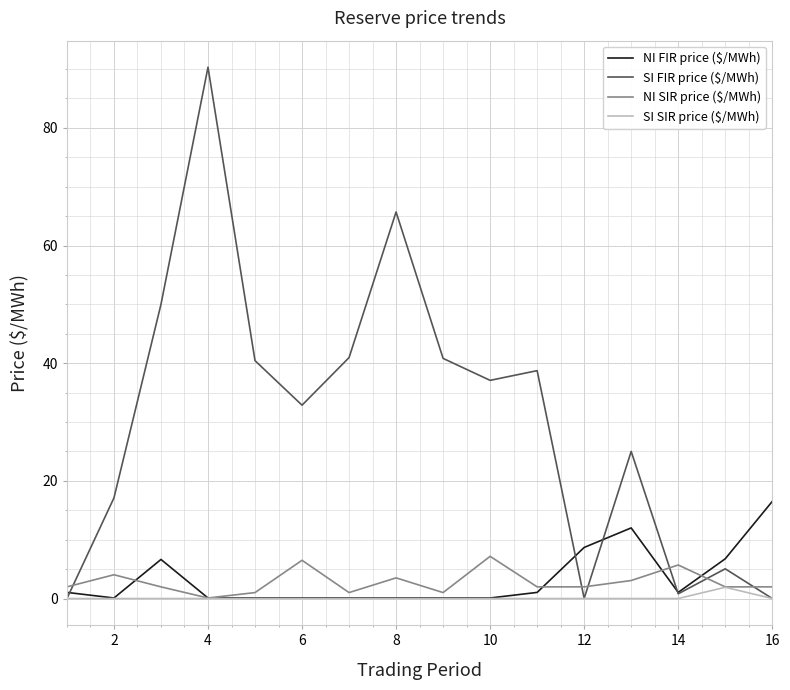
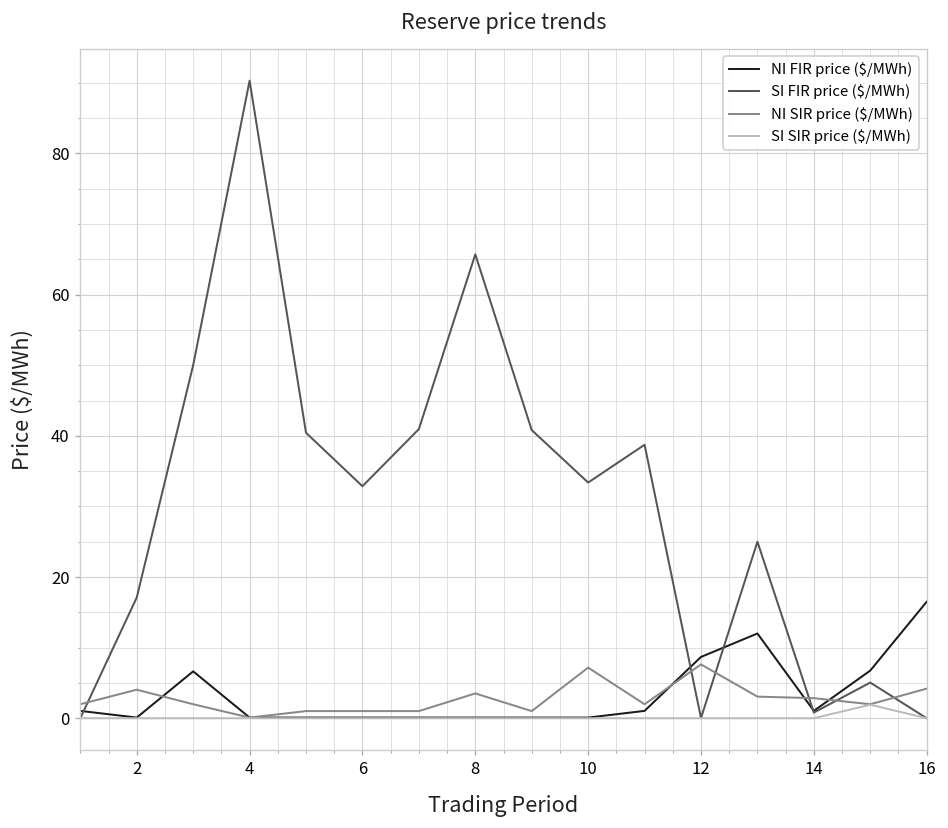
  {
    "NI FIR price ($/MWh)": {
      "12": 9,
      "16": 17
    },
    "SI FIR price ($/MWh)": {
      "2": 17,
      "4": 90,
      "6": 33,
      "8": 66,
-     "10": 37
+     "10": 33
    },
    "NI SIR price ($/MWh)": {
      "2": 4,
-     "6": 7,
+     "6": 1,
      "8": 4,
      "10": 7,
-     "12": 2,
-     "14": 6,
-     "16": 2
+     "12": 8,
+     "14": 3,
+     "16": 4
    },
    "SI SIR price ($/MWh)": {
      "14": 0
    }
  }
